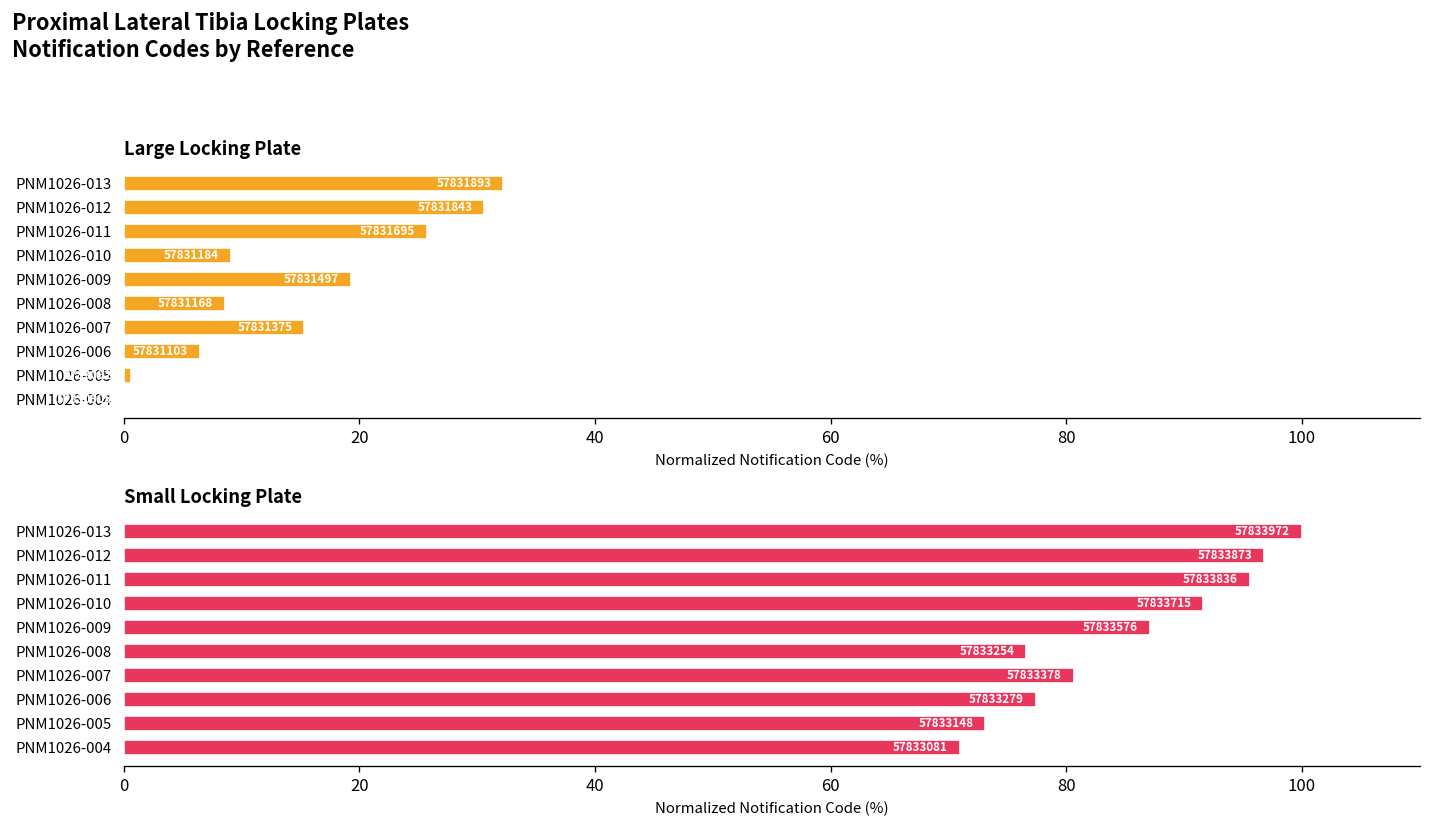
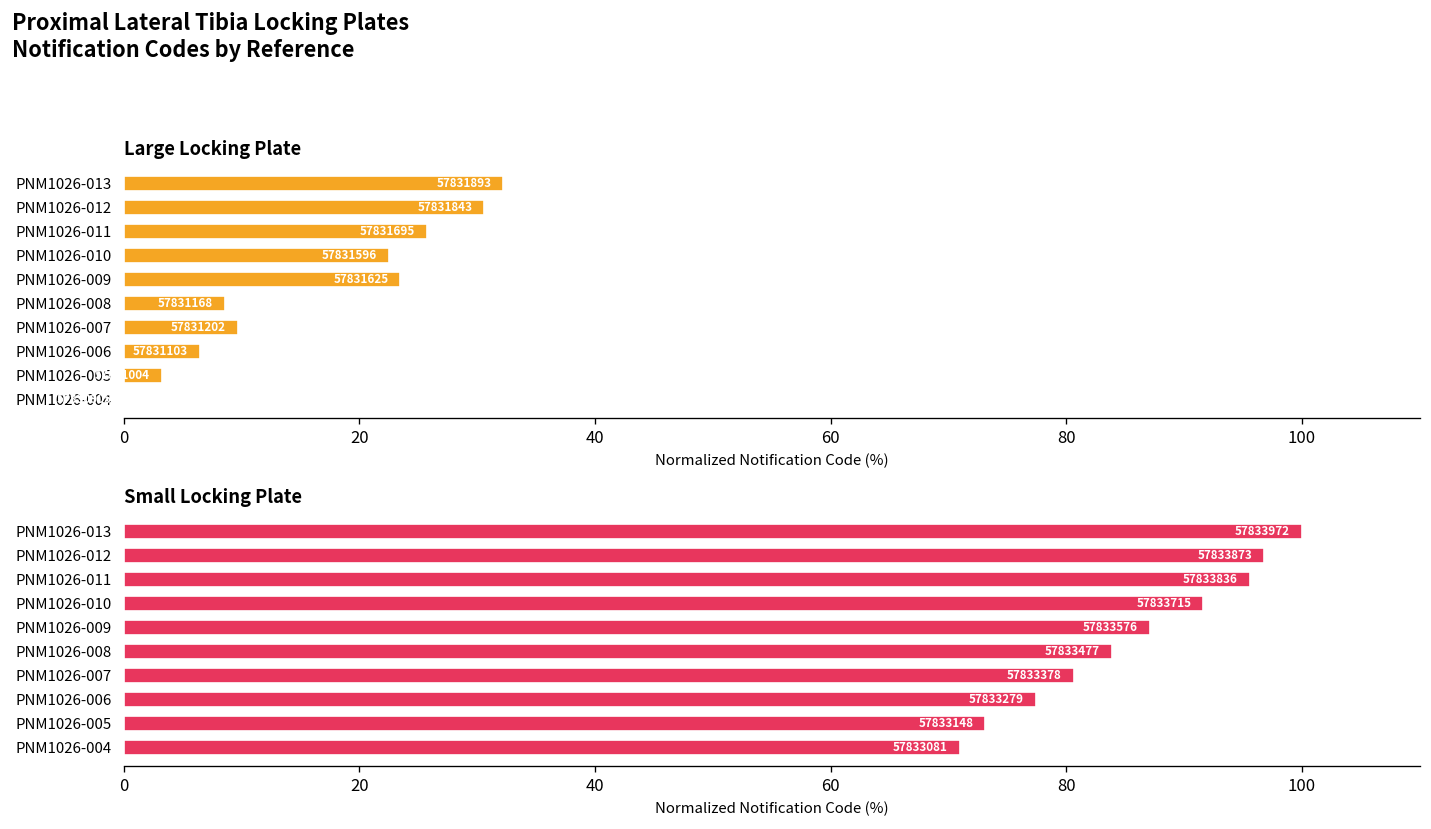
  {
    "Large Locking Plate": {
-     "PNM1026-010": 57831184,
-     "PNM1026-009": 57831497,
-     "PNM1026-007": 57831375,
-     "PNM1026-005": 1
+     "PNM1026-010": 57831596,
+     "PNM1026-009": 57831625,
+     "PNM1026-007": 57831202,
+     "PNM1026-005": 3
    },
    "Small Locking Plate": {
-     "PNM1026-008": 57833254
+     "PNM1026-008": 57833477
    }
  }
